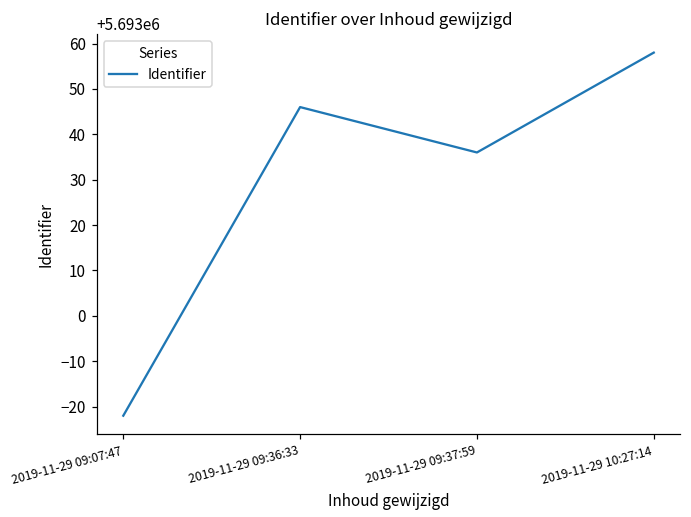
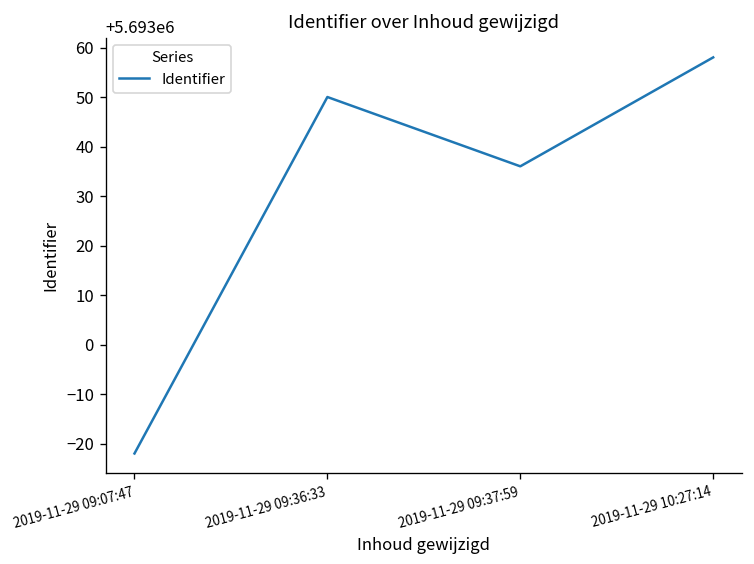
  {
    "2019-11-29 09:07:47": 5692978,
-   "2019-11-29 09:36:33": 5693046,
+   "2019-11-29 09:36:33": 5693050,
    "2019-11-29 09:37:59": 5693036,
    "2019-11-29 10:27:14": 5693058
  }
